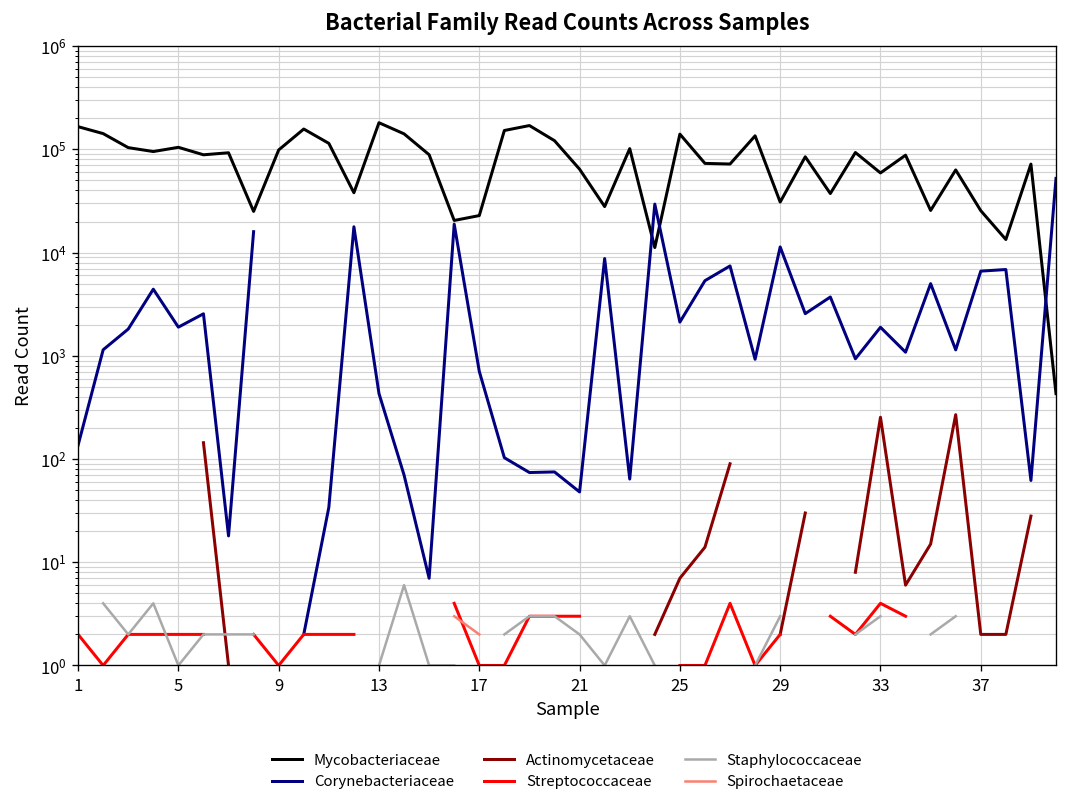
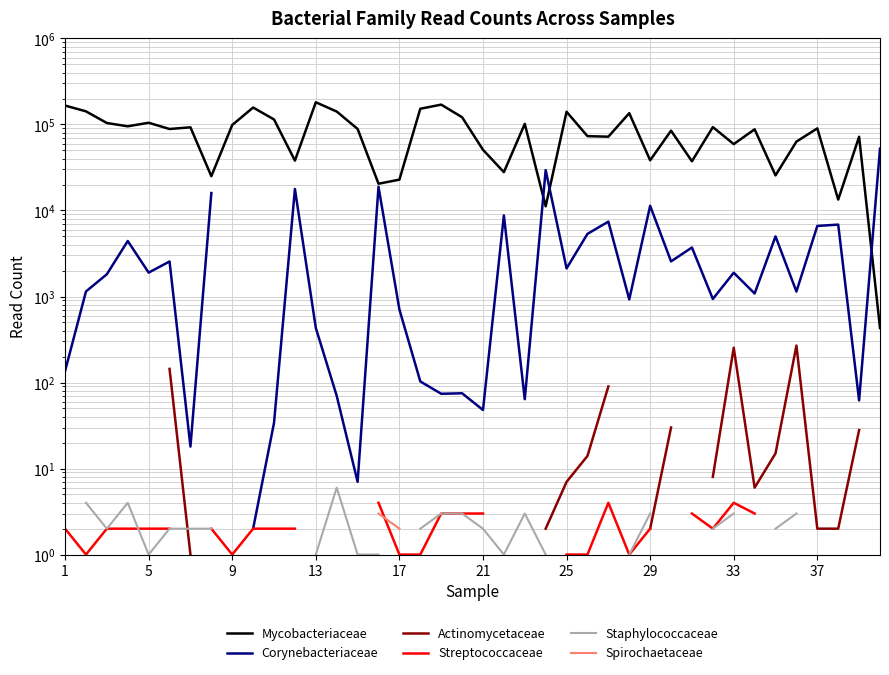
  {
    "Mycobacteriaceae": {
      "1": 170000,
      "5": 100000,
      "9": 100000,
      "13": 180000,
      "17": 23000,
-     "21": 60000,
+     "21": 50000,
      "25": 140000,
-     "29": 31000,
+     "29": 40000,
      "33": 60000,
-     "37": 25000
+     "37": 90000
    },
    "Actinomycetaceae": {
      "17": 9
    },
    "Streptococcaceae": {
      "21": 3,
      "37": 1
    },
    "Staphylococcaceae": {
      "29": 3,
      "33": 3
    },
    "Spirochaetaceae": {
      "17": 2
    }
  }
